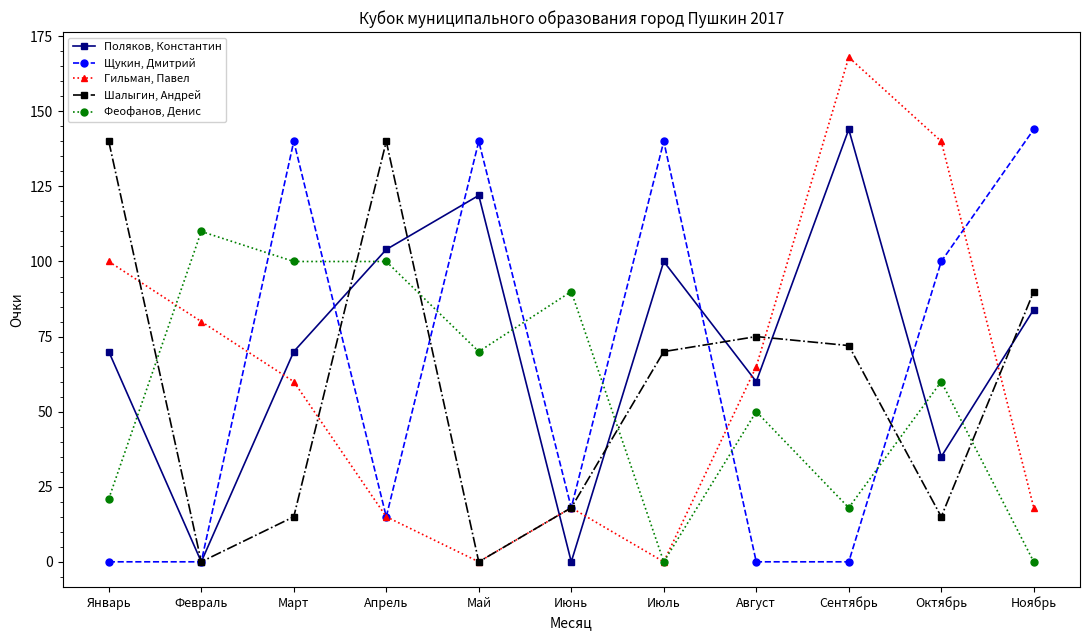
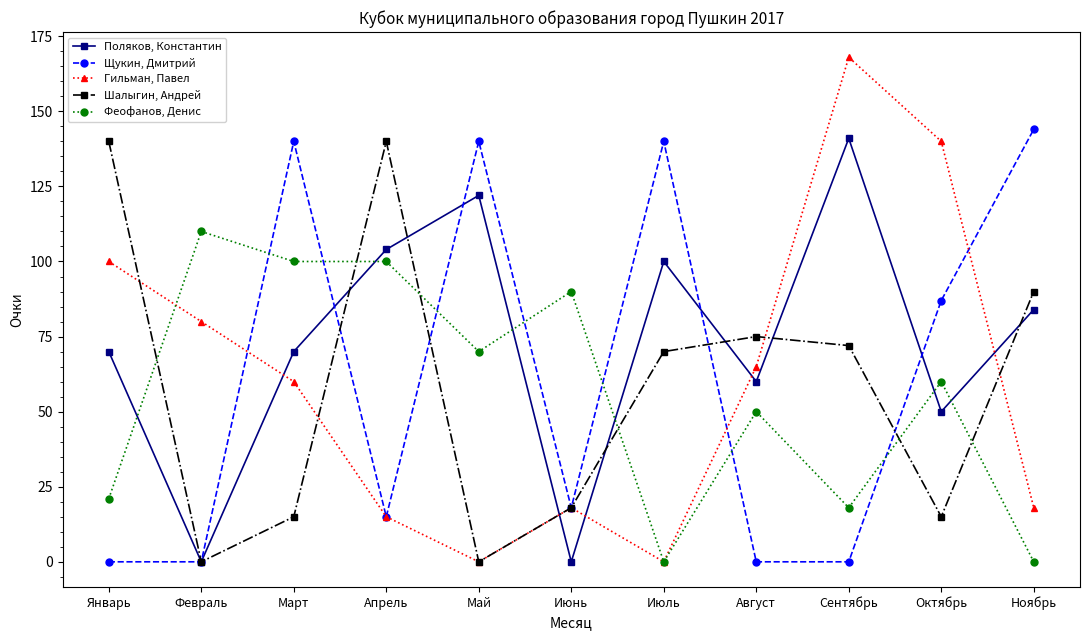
  {
    "Поляков, Константин": {
      "Январь": 70,
      "Март": 70,
      "Апрель": 104,
      "Май": 122,
      "Июнь": 0,
      "Июль": 100,
      "Август": 60,
-     "Сентябрь": 144,
-     "Октябрь": 35,
+     "Сентябрь": 141,
+     "Октябрь": 50,
      "Ноябрь": 84
    },
    "Щукин, Дмитрий": {
      "Январь": 0,
      "Март": 140,
      "Май": 140,
      "Июль": 140,
      "Август": 0,
      "Сентябрь": 0,
-     "Октябрь": 100,
+     "Октябрь": 87,
      "Ноябрь": 144
    },
    "Гильман, Павел": {
      "Январь": 100,
      "Февраль": 80,
      "Март": 60,
      "Август": 65,
      "Сентябрь": 168,
      "Октябрь": 140,
      "Ноябрь": 18
    },
    "Шалыгин, Андрей": {
      "Январь": 140,
      "Март": 15,
      "Апрель": 140,
      "Июль": 70,
      "Август": 75,
      "Сентябрь": 72,
      "Октябрь": 15,
      "Ноябрь": 90
    },
    "Феофанов, Денис": {
      "Январь": 21,
      "Февраль": 110,
      "Март": 100,
      "Апрель": 100,
      "Май": 70,
      "Июнь": 90,
      "Август": 50,
      "Сентябрь": 18,
      "Октябрь": 60,
      "Ноябрь": 0
    }
  }
